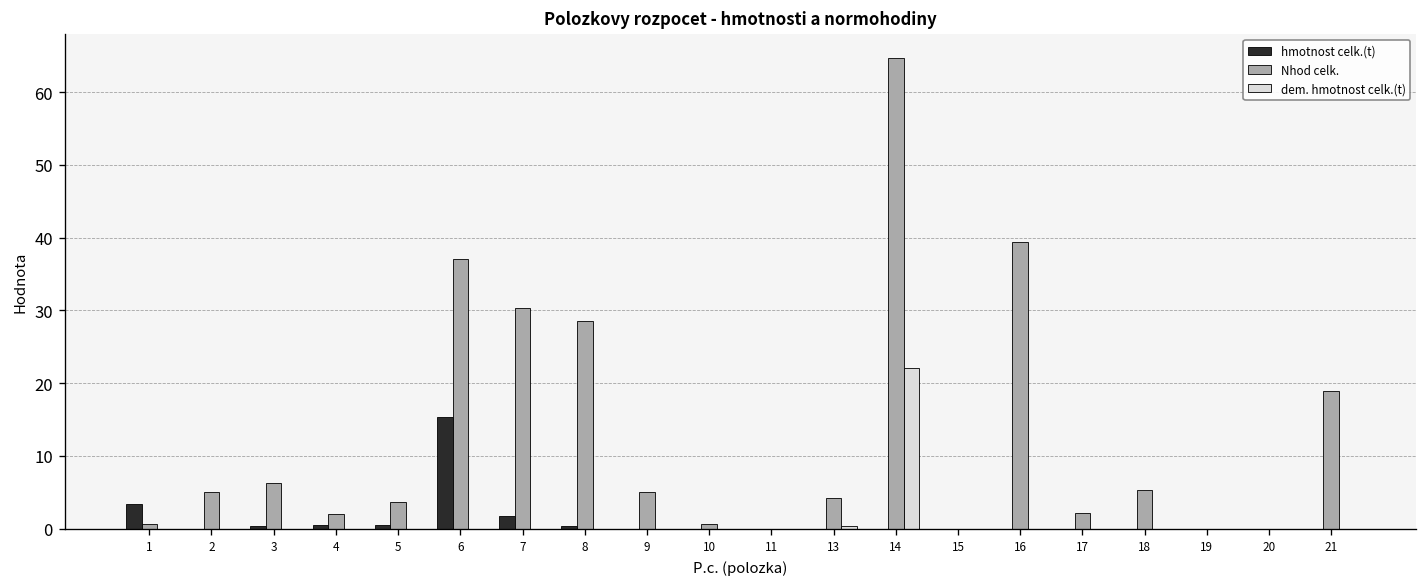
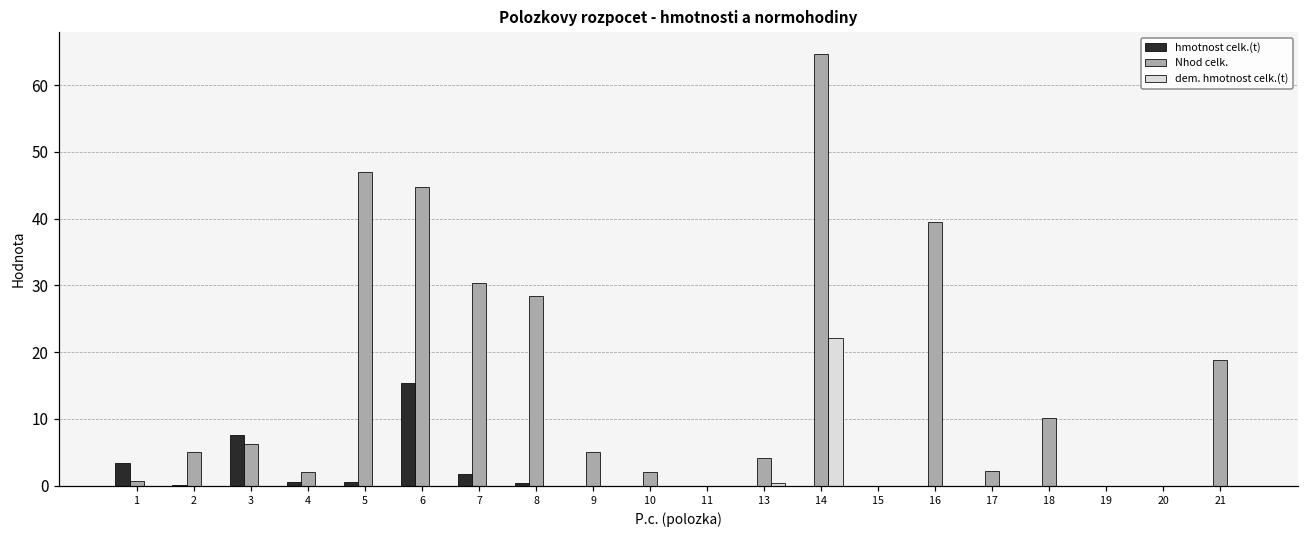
  {
    "hmotnost celk.(t)": {
      "1": 3,
-     "3": 0,
+     "3": 8,
      "4": 1,
      "5": 1,
      "6": 15,
      "7": 2,
      "9": 0,
      "10": 0,
      "11": 0,
      "15": 0,
      "16": 0,
      "17": 0,
      "18": 0,
      "19": 0,
      "20": 0,
      "21": 0
    },
    "Nhod celk.": {
      "1": 1,
      "2": 5,
      "3": 6,
      "4": 2,
-     "5": 4,
-     "6": 37,
+     "5": 47,
+     "6": 45,
      "7": 30,
      "8": 28,
      "9": 5,
-     "10": 1,
+     "10": 2,
      "11": 0,
      "13": 4,
      "14": 65,
      "15": 0,
      "16": 39,
      "17": 2,
-     "18": 5,
+     "18": 10,
      "19": 0,
      "20": 0,
      "21": 19
    },
    "dem. hmotnost celk.(t)": {
      "1": 0,
      "2": 0,
      "3": 0,
      "4": 0,
      "5": 0,
      "6": 0,
      "7": 0,
      "8": 0,
      "9": 0,
      "10": 0,
      "11": 0,
      "14": 22,
      "15": 0,
      "16": 0,
      "17": 0,
      "18": 0,
      "19": 0,
      "20": 0,
      "21": 0
    }
  }
